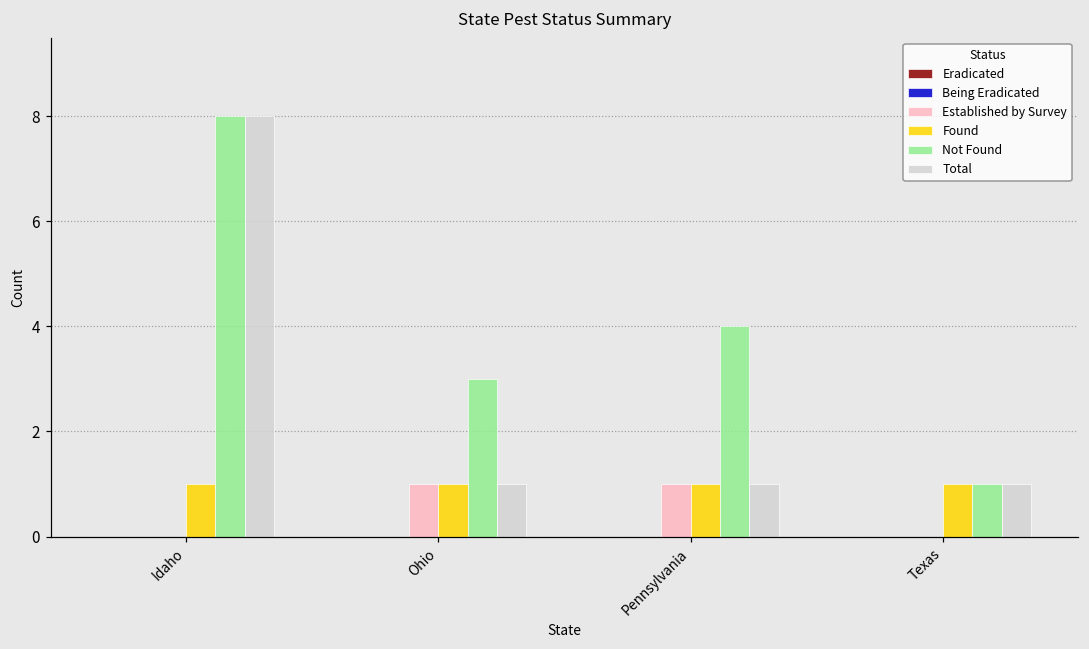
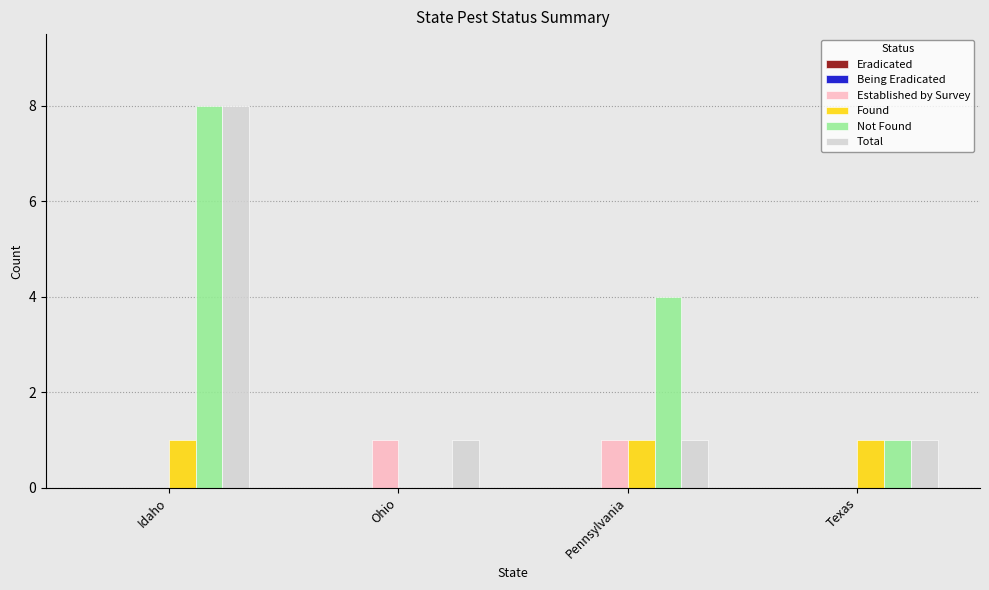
  {
    "Eradicated": {
      "Idaho": 0,
      "Ohio": 0,
      "Pennsylvania": 0,
      "Texas": 0
    },
    "Being Eradicated": {
      "Idaho": 0,
      "Ohio": 0,
      "Pennsylvania": 0,
      "Texas": 0
    },
    "Found": {
      "Idaho": 1,
-     "Ohio": 1,
+     "Ohio": 0,
      "Pennsylvania": 1,
      "Texas": 1
    },
    "Not Found": {
      "Idaho": 8,
-     "Ohio": 3,
+     "Ohio": 0,
      "Pennsylvania": 4,
      "Texas": 1
    }
  }
